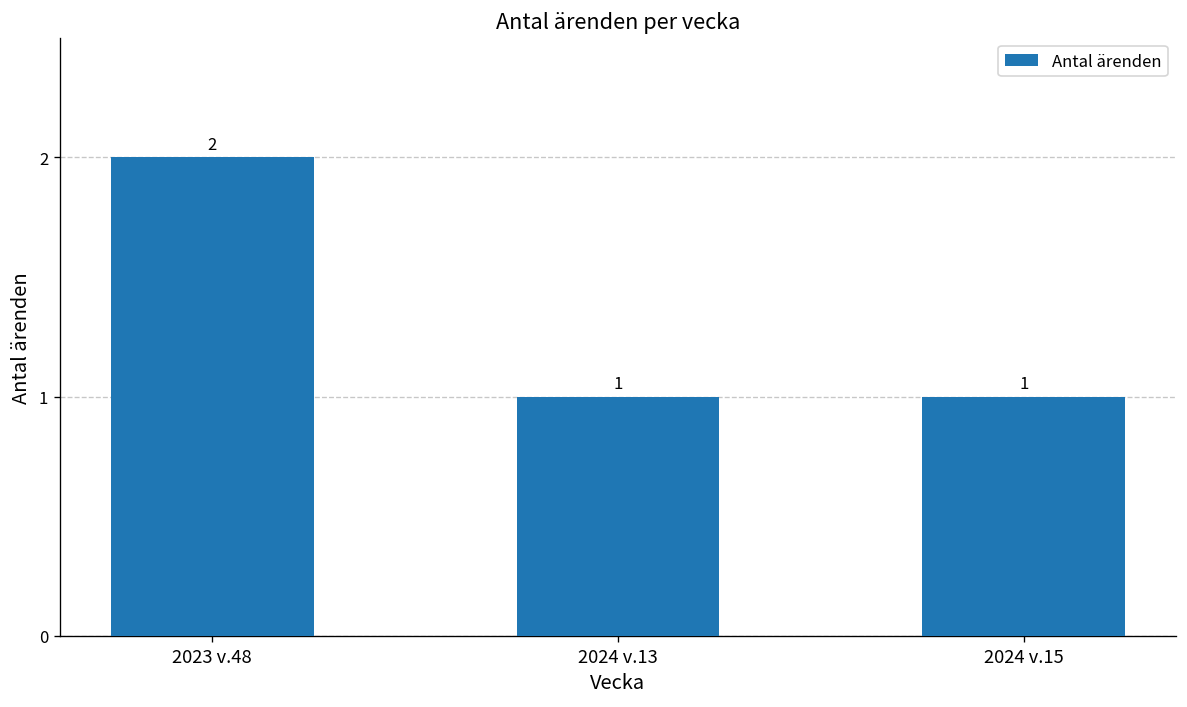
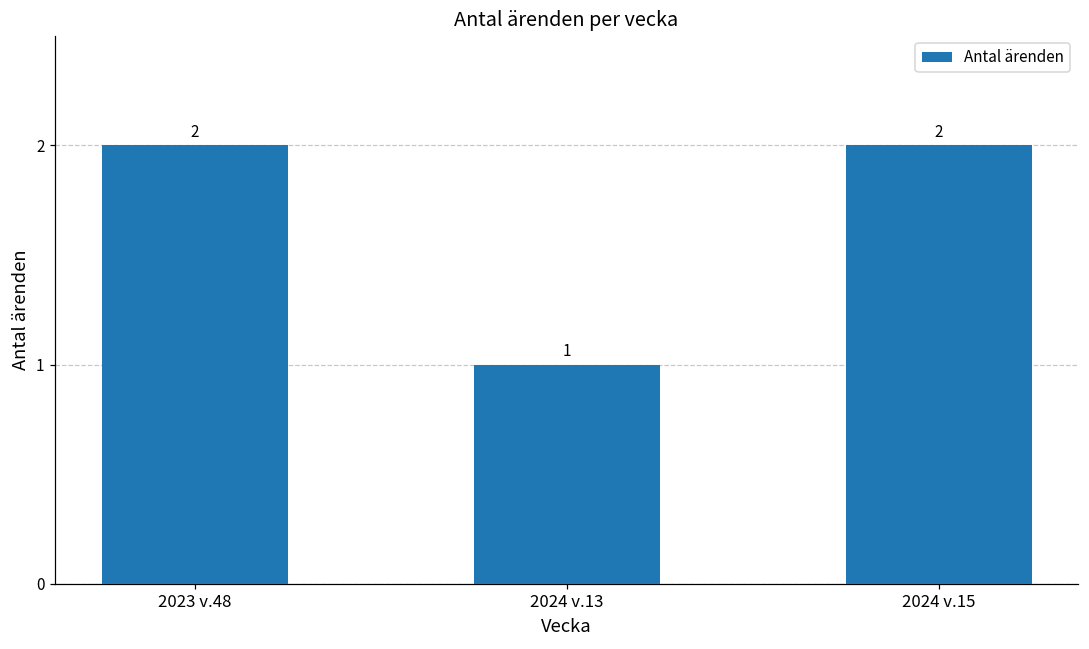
  {
    "2023 v.48": 2,
    "2024 v.13": 1,
-   "2024 v.15": 1
+   "2024 v.15": 2
  }
